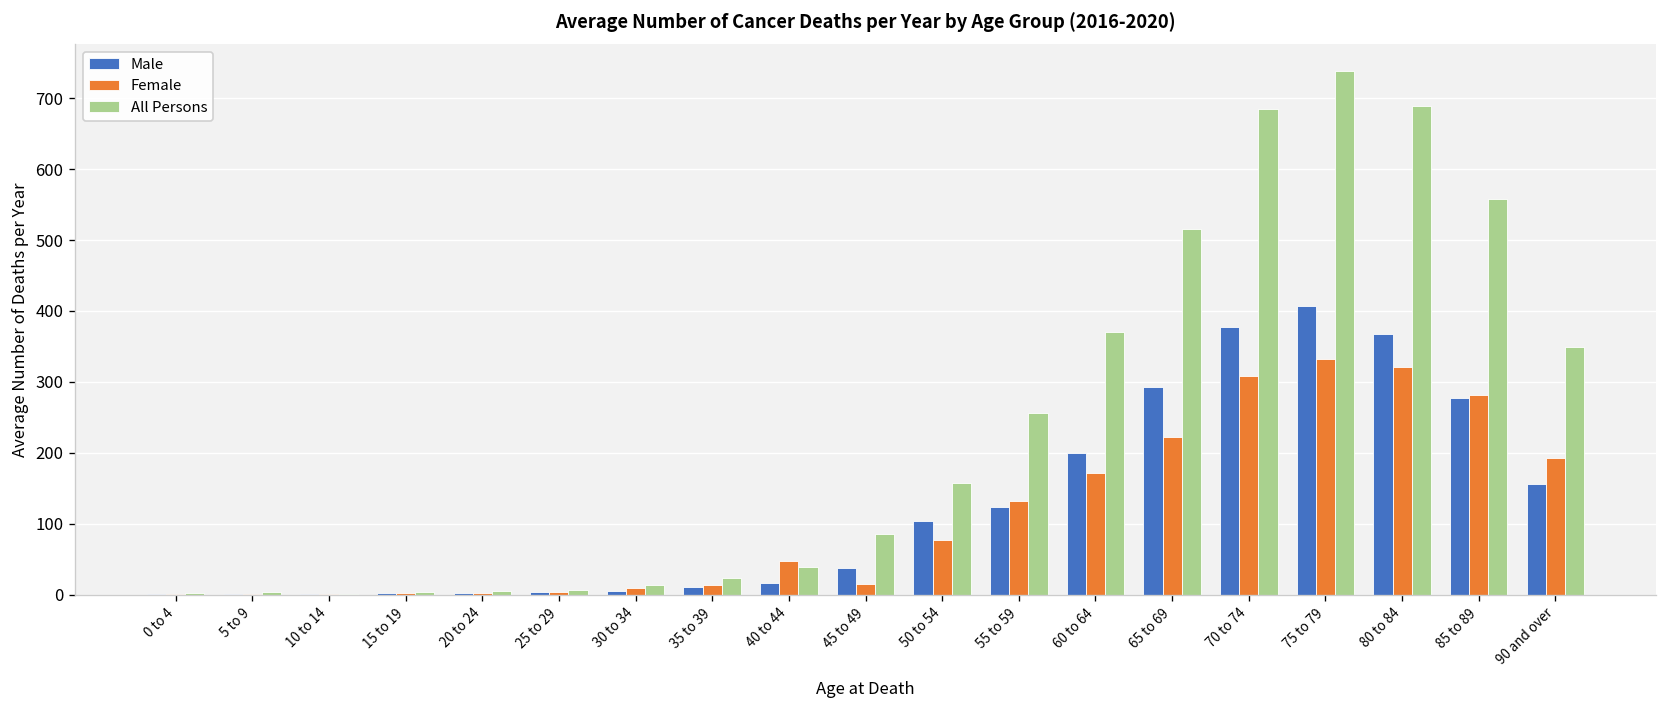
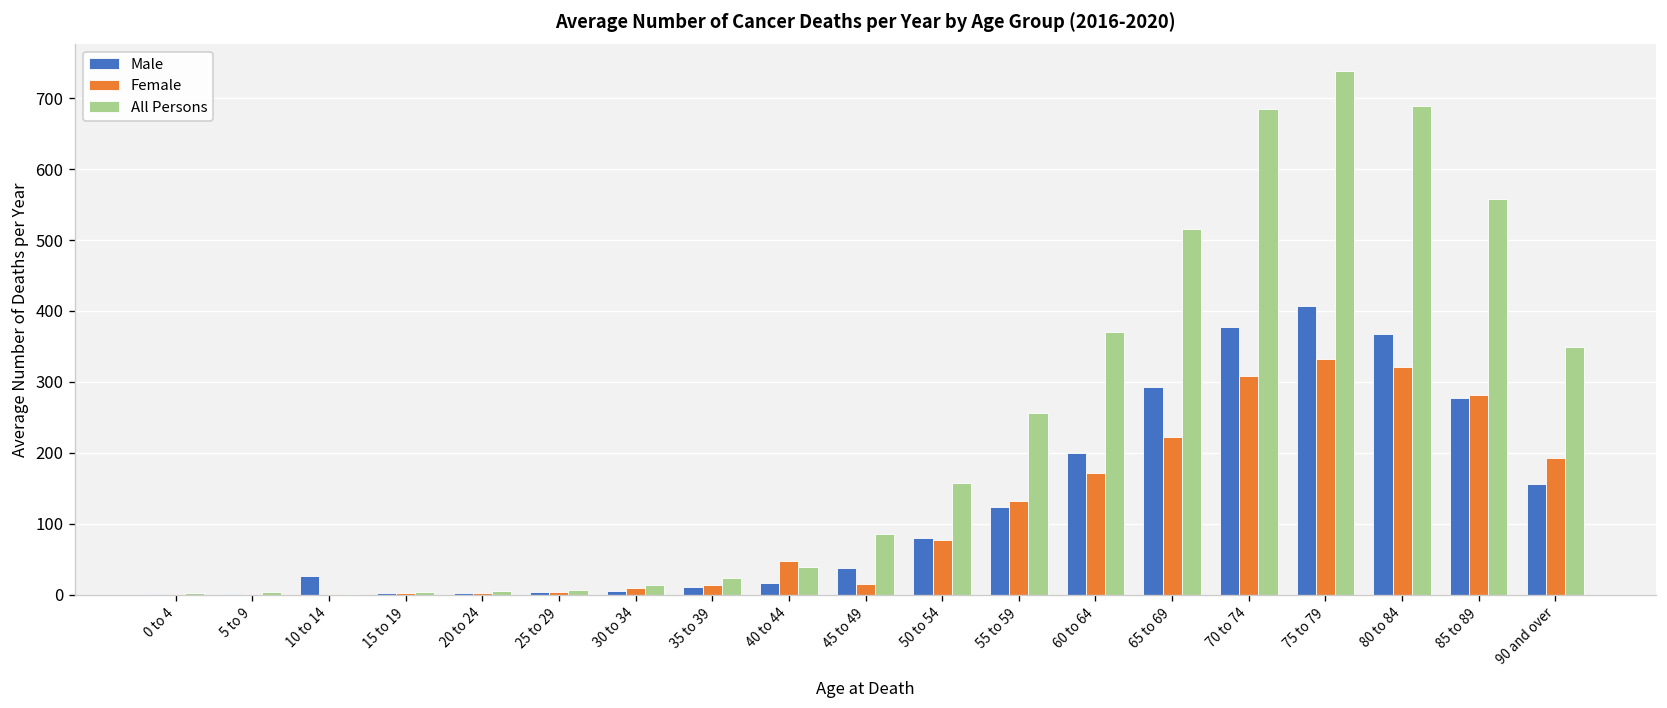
  {
    "Male": {
-     "10 to 14": 0,
+     "10 to 14": 30,
      "30 to 34": 10,
      "35 to 39": 10,
      "40 to 44": 20,
      "45 to 49": 40,
-     "50 to 54": 100,
+     "50 to 54": 80,
      "55 to 59": 120,
      "60 to 64": 200,
      "65 to 69": 290,
      "70 to 74": 380,
      "75 to 79": 410,
      "80 to 84": 370,
      "85 to 89": 280,
      "90 and over": 160
    },
    "Female": {
      "30 to 34": 10,
      "35 to 39": 10,
      "40 to 44": 50,
      "45 to 49": 20,
      "50 to 54": 80,
      "55 to 59": 130,
      "60 to 64": 170,
      "65 to 69": 220,
      "70 to 74": 310,
      "75 to 79": 330,
      "80 to 84": 320,
      "85 to 89": 280,
      "90 and over": 190
    },
    "All Persons": {
      "20 to 24": 10,
      "25 to 29": 10,
      "30 to 34": 10,
      "35 to 39": 20,
      "40 to 44": 40,
      "45 to 49": 90,
      "50 to 54": 160,
      "55 to 59": 260,
      "60 to 64": 370,
      "65 to 69": 520,
      "70 to 74": 690,
      "75 to 79": 740,
      "80 to 84": 690,
      "85 to 89": 560,
      "90 and over": 350
    }
  }
